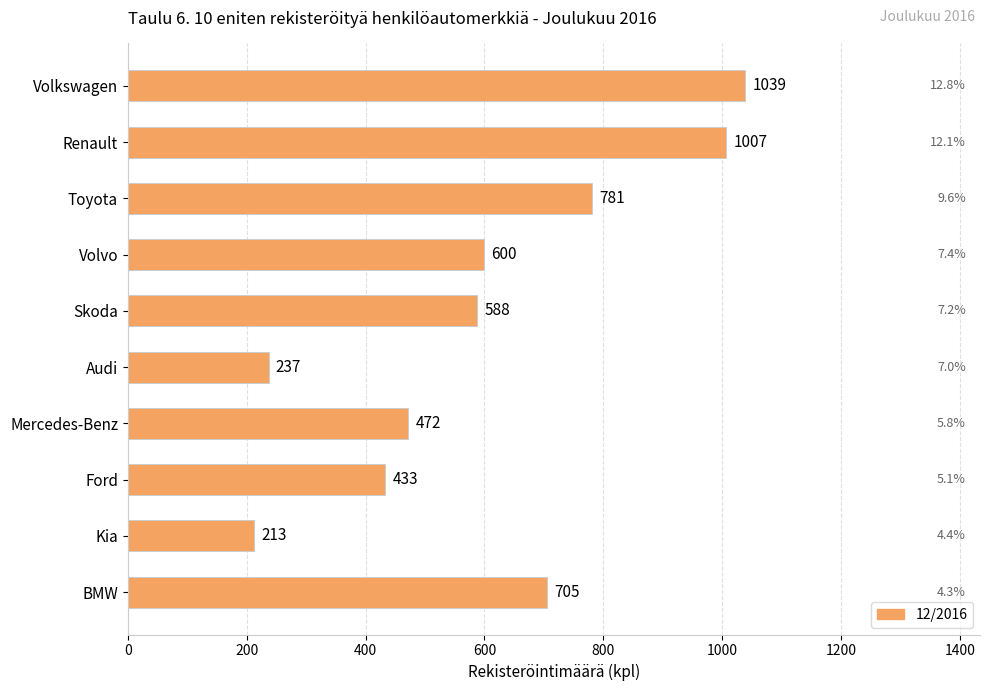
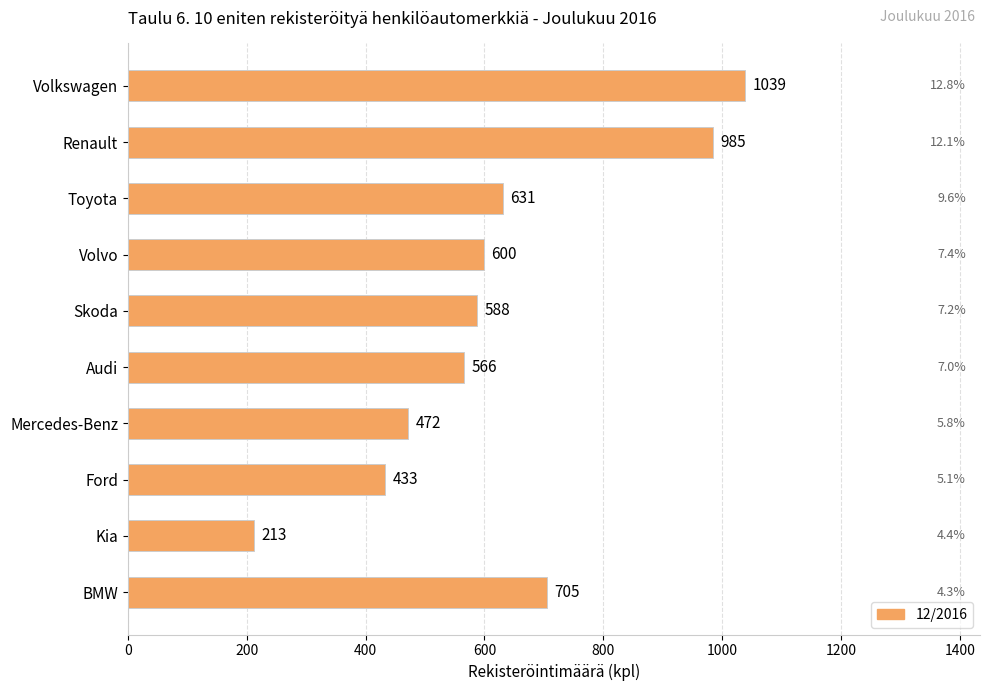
  {
    "Volkswagen": 1039,
-   "Renault": 1007,
-   "Toyota": 781,
+   "Renault": 985,
+   "Toyota": 631,
    "Volvo": 600,
    "Skoda": 588,
-   "Audi": 237,
+   "Audi": 566,
    "Mercedes-Benz": 472,
    "Ford": 433,
    "Kia": 213,
    "BMW": 705
  }
